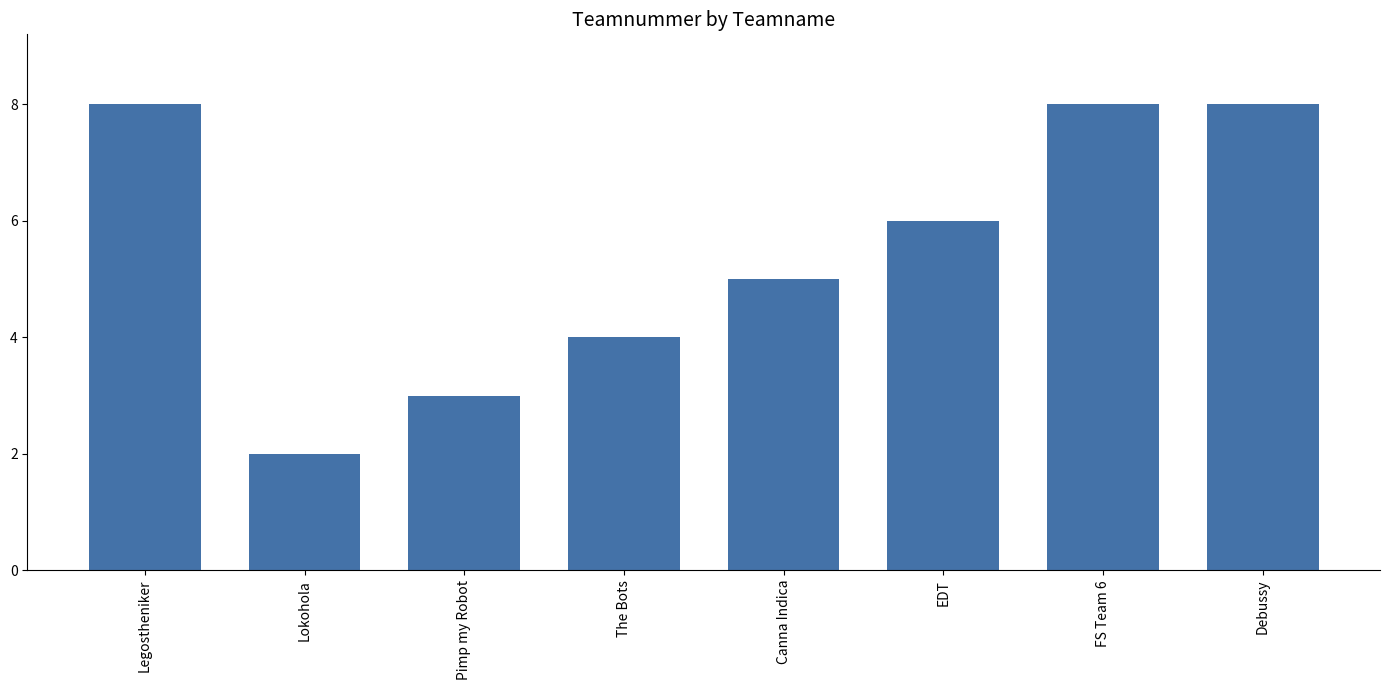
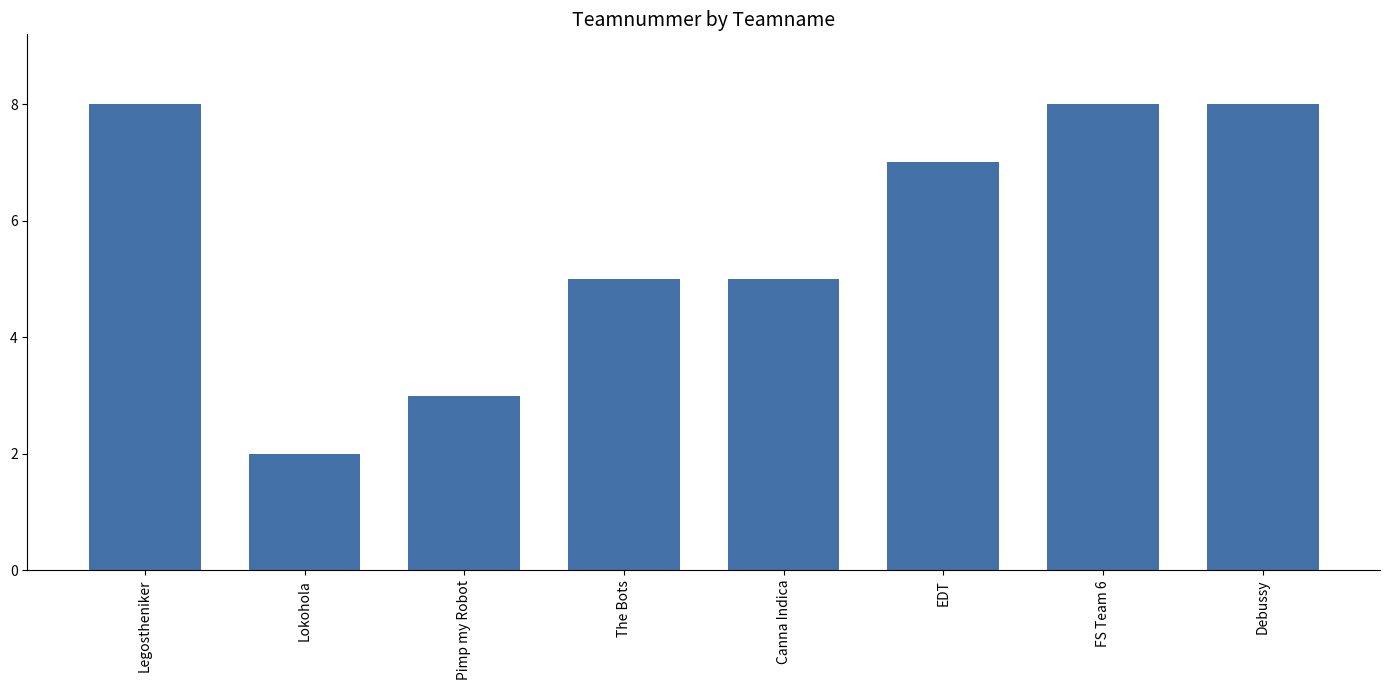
  {
    "Legostheniker": 8,
    "Lokohola": 2,
    "Pimp my Robot": 3,
-   "The Bots": 4,
+   "The Bots": 5,
    "Canna Indica": 5,
-   "EDT": 6,
+   "EDT": 7,
    "FS Team 6": 8,
    "Debussy": 8
  }
